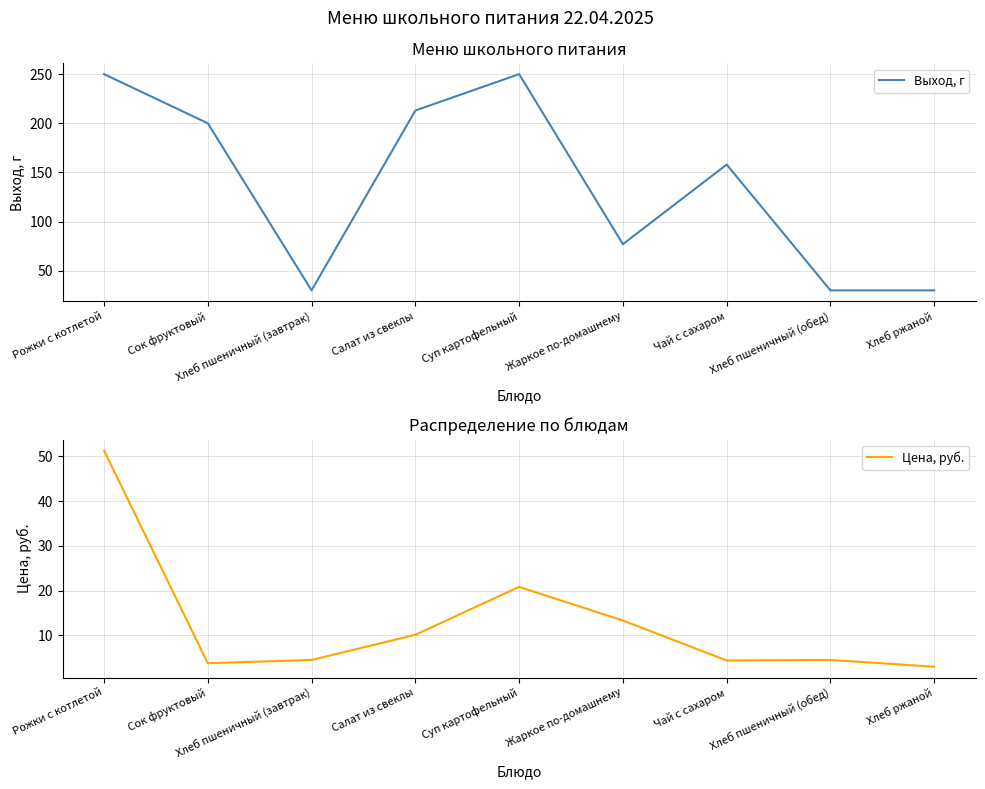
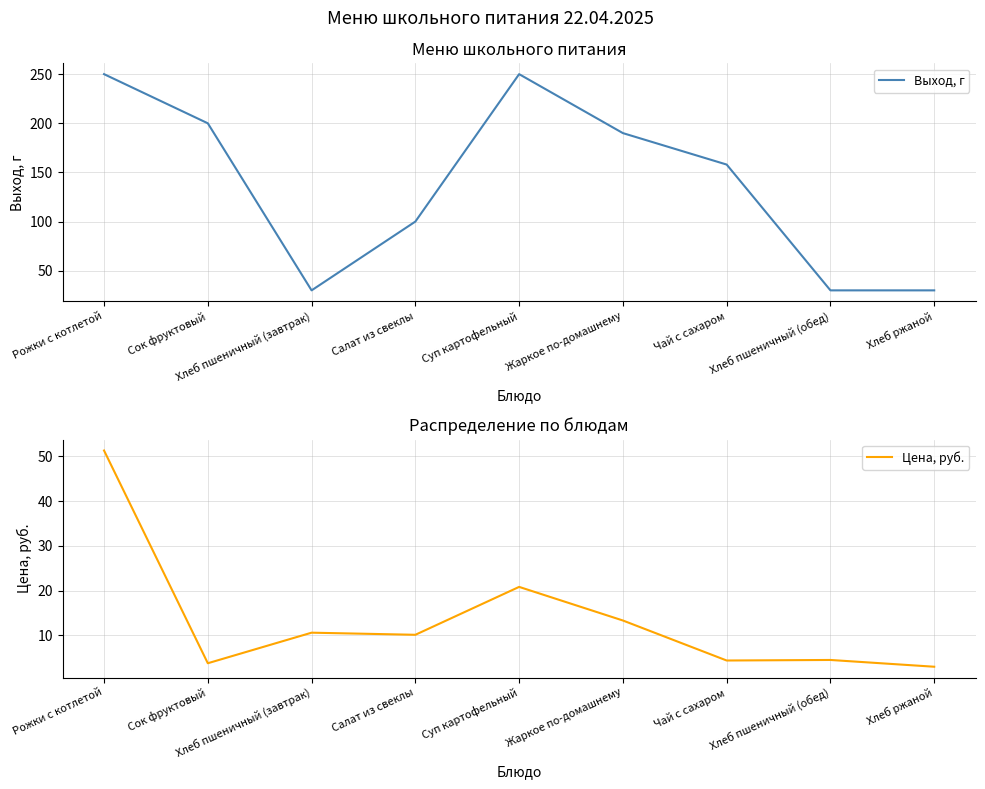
  {
    "Меню школьного питания": {
      "Рожки с котлетой": 250,
      "Сок фруктовый": 200,
      "Хлеб пшеничный (завтрак)": 30,
-     "Салат из свеклы": 210,
+     "Салат из свеклы": 100,
      "Суп картофельный": 250,
-     "Жаркое по-домашнему": 80,
+     "Жаркое по-домашнему": 190,
      "Чай с сахаром": 160,
      "Хлеб пшеничный (обед)": 30,
      "Хлеб ржаной": 30
    },
    "Распределение по блюдам": {
      "Рожки с котлетой": 51,
      "Сок фруктовый": 4,
-     "Хлеб пшеничный (завтрак)": 5,
+     "Хлеб пшеничный (завтрак)": 11,
      "Салат из свеклы": 10,
      "Суп картофельный": 21,
      "Жаркое по-домашнему": 13,
      "Чай с сахаром": 4,
      "Хлеб пшеничный (обед)": 5,
      "Хлеб ржаной": 3
    }
  }
